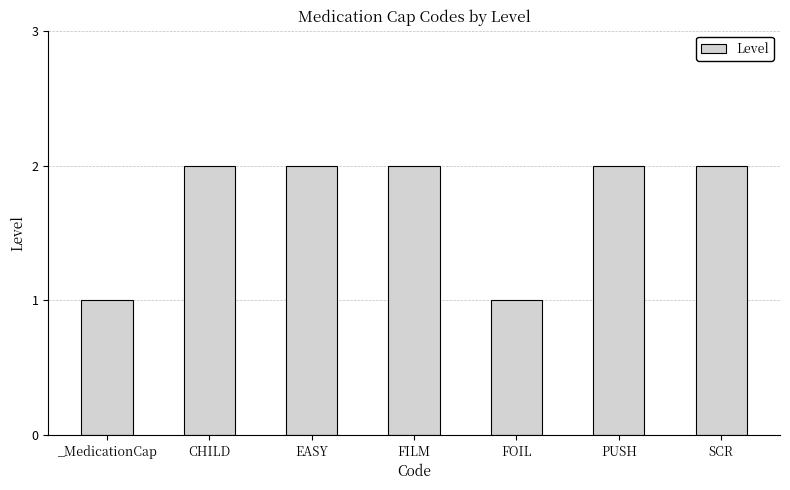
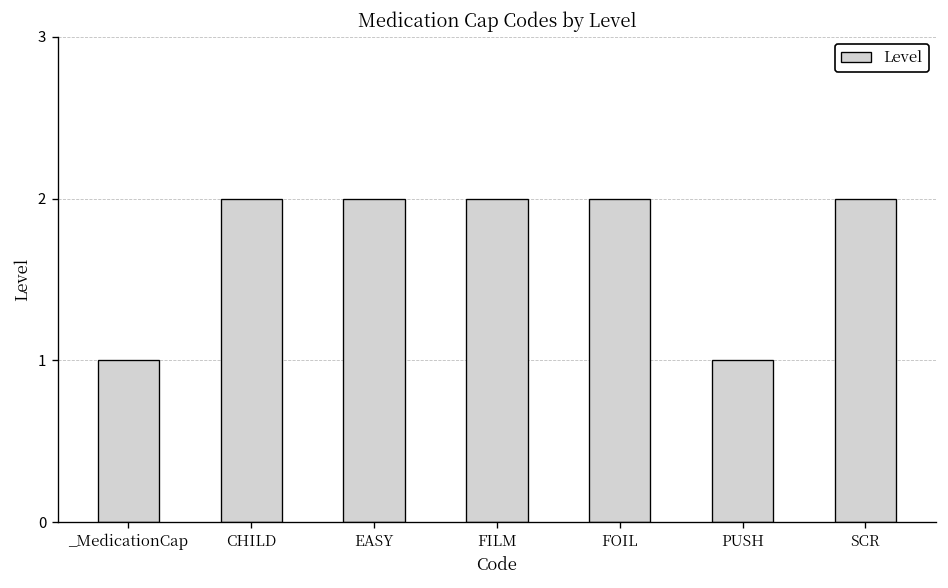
  {
    "_MedicationCap": 1,
    "CHILD": 2,
    "EASY": 2,
    "FILM": 2,
-   "FOIL": 1,
-   "PUSH": 2,
+   "FOIL": 2,
+   "PUSH": 1,
    "SCR": 2
  }
